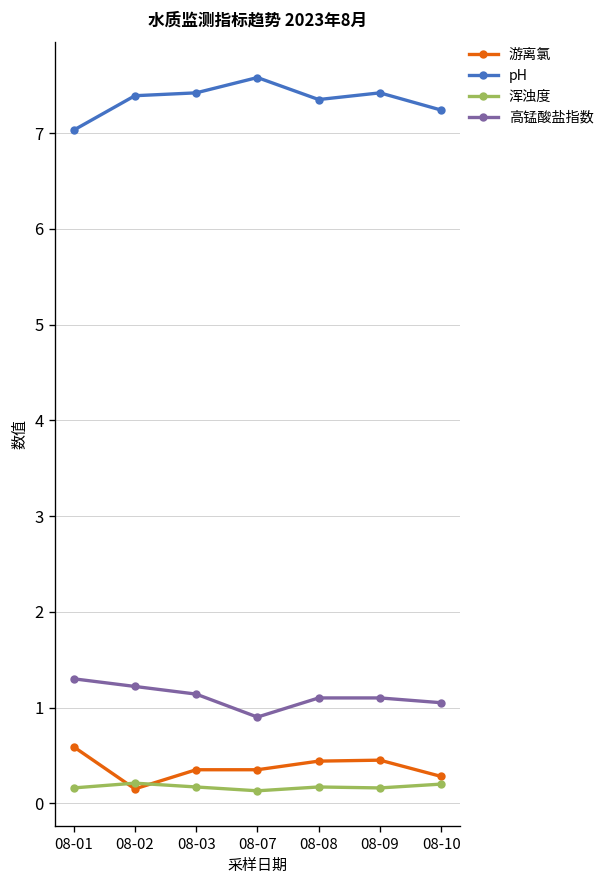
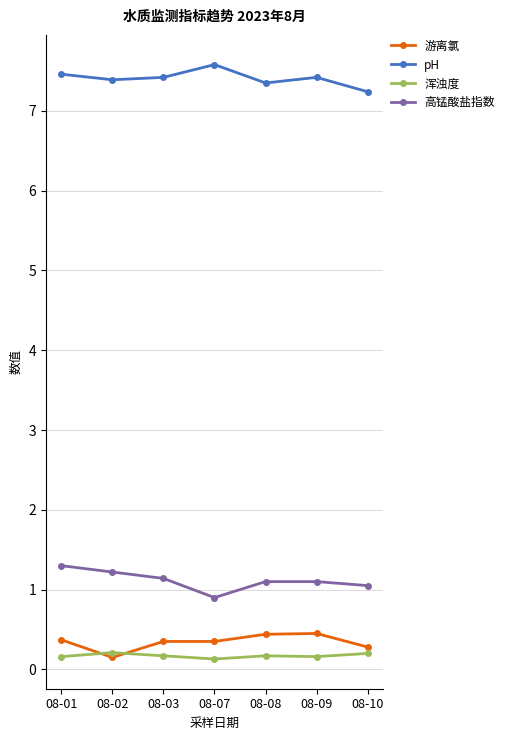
  {
    "游离氯": {
-     "08-01": 0.6,
+     "08-01": 0.4,
      "08-02": 0.2,
      "08-03": 0.4,
      "08-07": 0.4,
      "08-08": 0.4,
      "08-09": 0.5,
      "08-10": 0.3
    },
    "pH": {
-     "08-01": 7.0,
+     "08-01": 7.5,
      "08-02": 7.4,
      "08-03": 7.4,
      "08-07": 7.6,
      "08-08": 7.4,
      "08-09": 7.4,
      "08-10": 7.2
    },
    "浑浊度": {
      "08-01": 0.2,
      "08-02": 0.2,
      "08-03": 0.2,
      "08-07": 0.1,
      "08-08": 0.2,
      "08-09": 0.2,
      "08-10": 0.2
    },
    "高锰酸盐指数": {
      "08-01": 1.3,
      "08-02": 1.2,
      "08-03": 1.1,
      "08-07": 0.9,
      "08-08": 1.1,
      "08-09": 1.1,
      "08-10": 1.1
    }
  }
